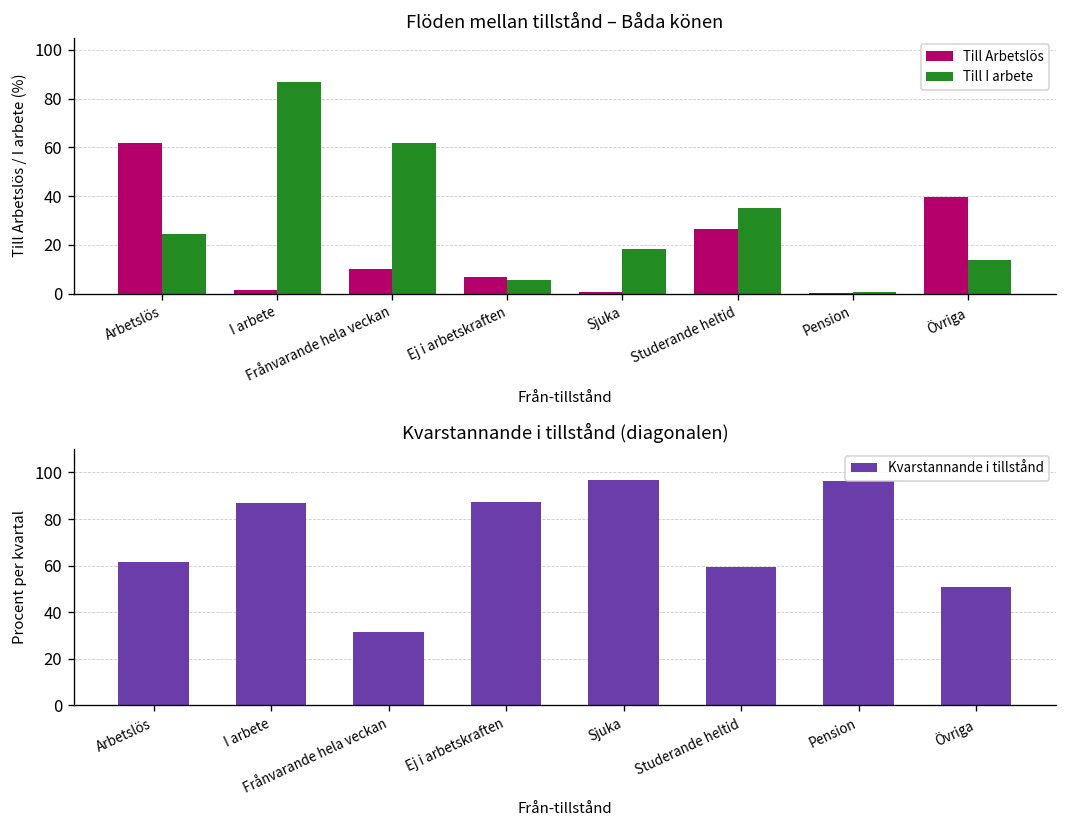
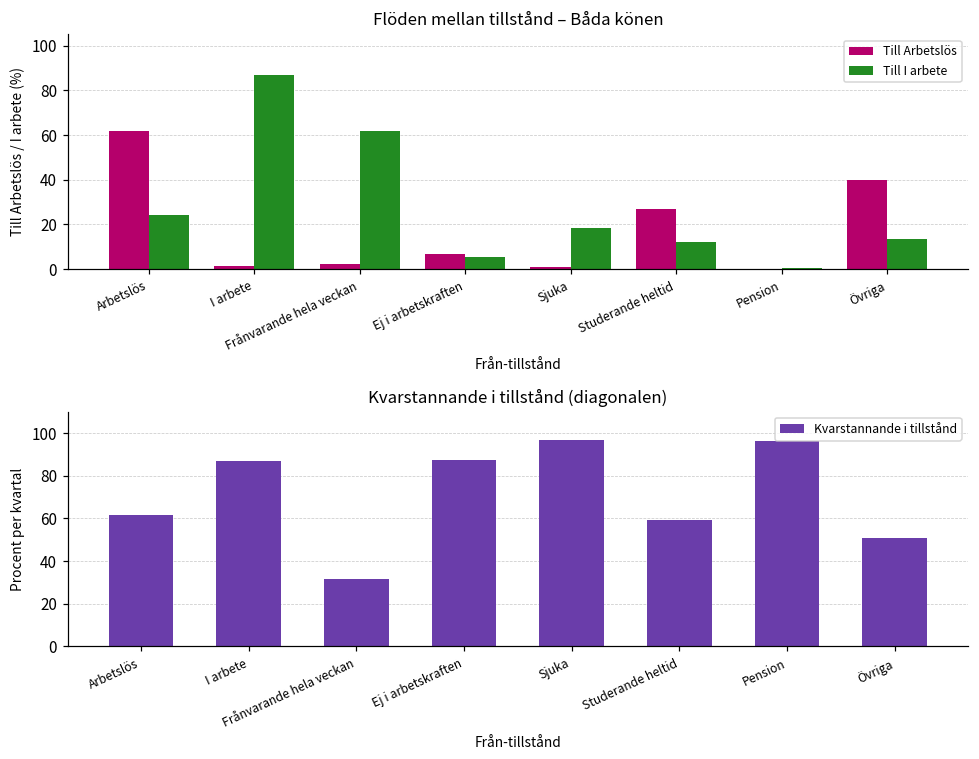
  {
    "Flöden mellan tillstånd – Båda könen": {
      "Till Arbetslös": {
        "Arbetslös": 62,
        "I arbete": 2,
-       "Frånvarande hela veckan": 10,
+       "Frånvarande hela veckan": 2,
        "Ej i arbetskraften": 7,
        "Studerande heltid": 27,
        "Övriga": 40
      },
      "Till I arbete": {
        "Arbetslös": 24,
        "I arbete": 87,
        "Frånvarande hela veckan": 62,
        "Ej i arbetskraften": 6,
        "Sjuka": 18,
-       "Studerande heltid": 35,
+       "Studerande heltid": 12,
        "Övriga": 14
      }
    },
    "Kvarstannande i tillstånd (diagonalen)": {
      "Arbetslös": 62,
      "I arbete": 87,
      "Frånvarande hela veckan": 31,
      "Ej i arbetskraften": 87,
      "Sjuka": 97,
      "Studerande heltid": 60,
      "Pension": 97,
      "Övriga": 51
    }
  }
